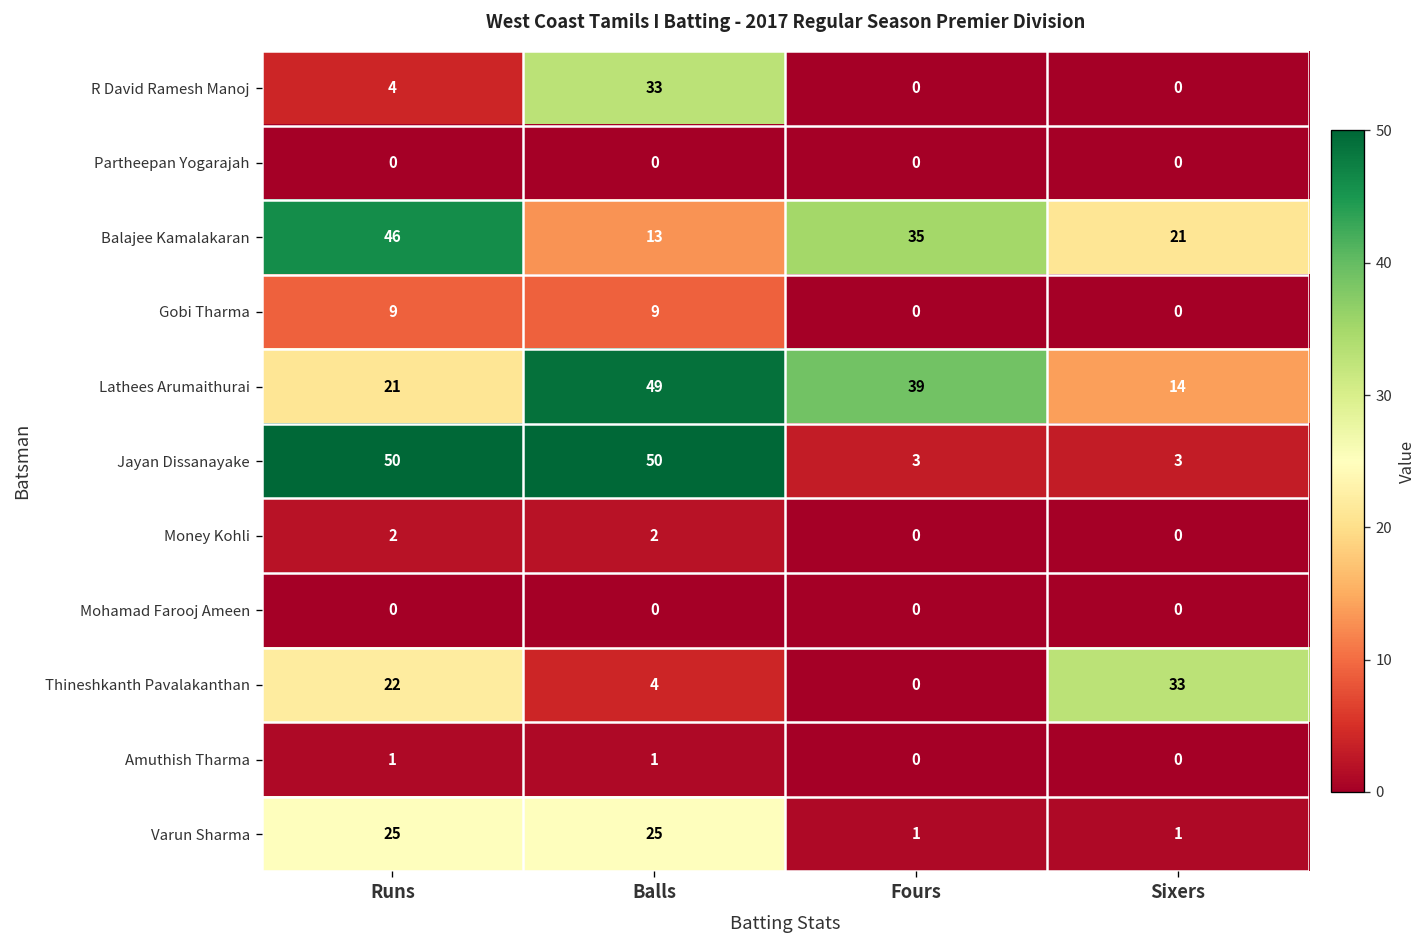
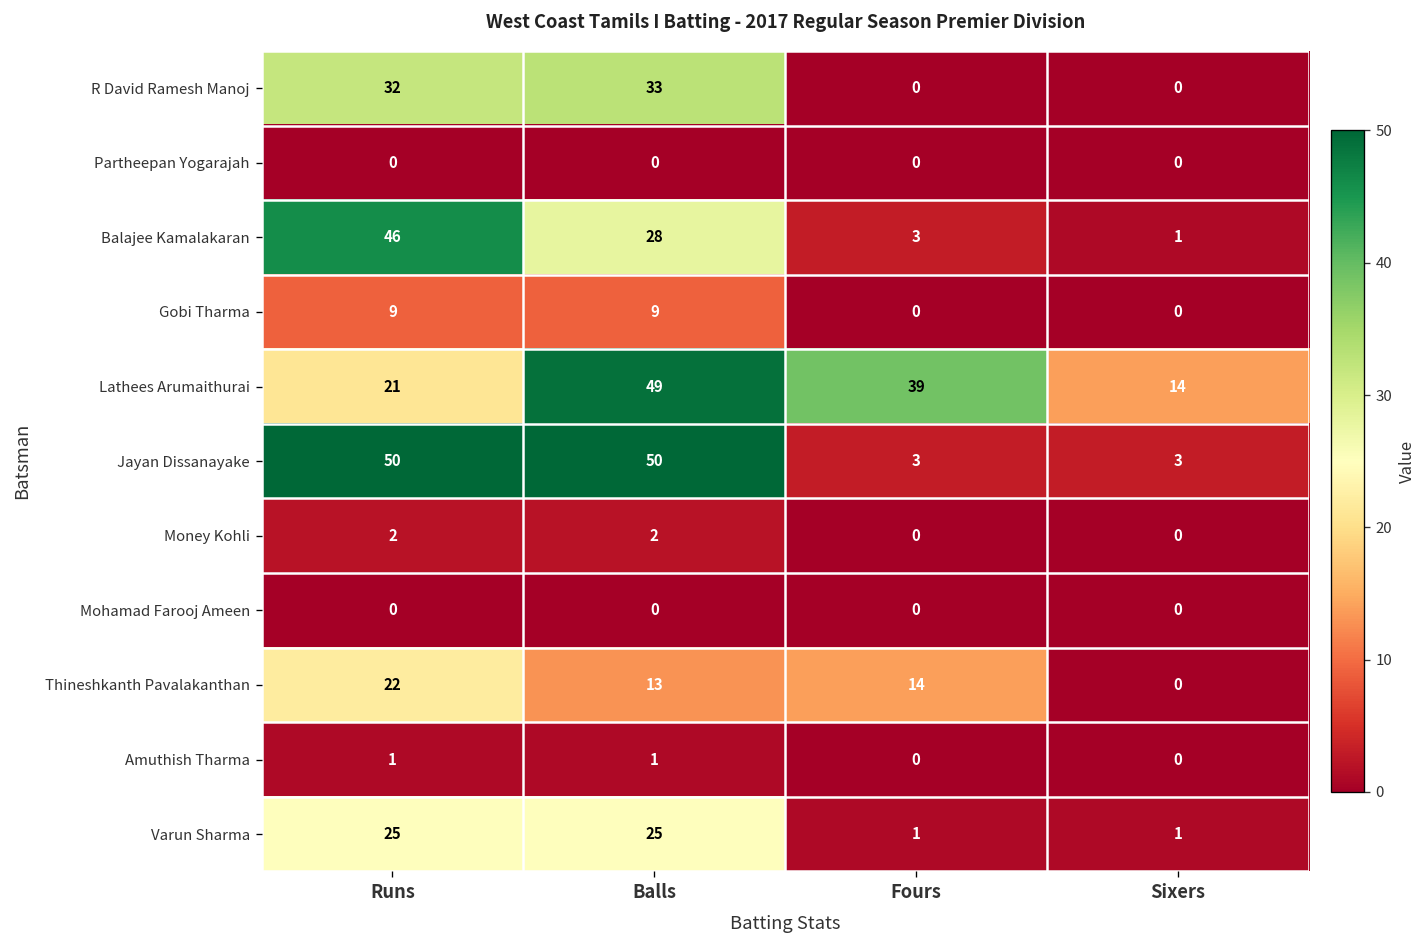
  {
    "R David Ramesh Manoj": {
-     "Runs": 4,
+     "Runs": 32,
      "Balls": 33,
      "Fours": 0,
      "Sixers": 0
    },
    "Partheepan Yogarajah": {
      "Runs": 0,
      "Balls": 0,
      "Fours": 0,
      "Sixers": 0
    },
    "Balajee Kamalakaran": {
      "Runs": 46,
-     "Balls": 13,
-     "Fours": 35,
-     "Sixers": 21
+     "Balls": 28,
+     "Fours": 3,
+     "Sixers": 1
    },
    "Gobi Tharma": {
      "Runs": 9,
      "Balls": 9,
      "Fours": 0,
      "Sixers": 0
    },
    "Lathees Arumaithurai": {
      "Runs": 21,
      "Balls": 49,
      "Fours": 39,
      "Sixers": 14
    },
    "Jayan Dissanayake": {
      "Runs": 50,
      "Balls": 50,
      "Fours": 3,
      "Sixers": 3
    },
    "Money Kohli": {
      "Runs": 2,
      "Balls": 2,
      "Fours": 0,
      "Sixers": 0
    },
    "Mohamad Farooj Ameen": {
      "Runs": 0,
      "Balls": 0,
      "Fours": 0,
      "Sixers": 0
    },
    "Thineshkanth Pavalakanthan": {
      "Runs": 22,
-     "Balls": 4,
-     "Fours": 0,
-     "Sixers": 33
+     "Balls": 13,
+     "Fours": 14,
+     "Sixers": 0
    },
    "Amuthish Tharma": {
      "Runs": 1,
      "Balls": 1,
      "Fours": 0,
      "Sixers": 0
    },
    "Varun Sharma": {
      "Runs": 25,
      "Balls": 25,
      "Fours": 1,
      "Sixers": 1
    }
  }
